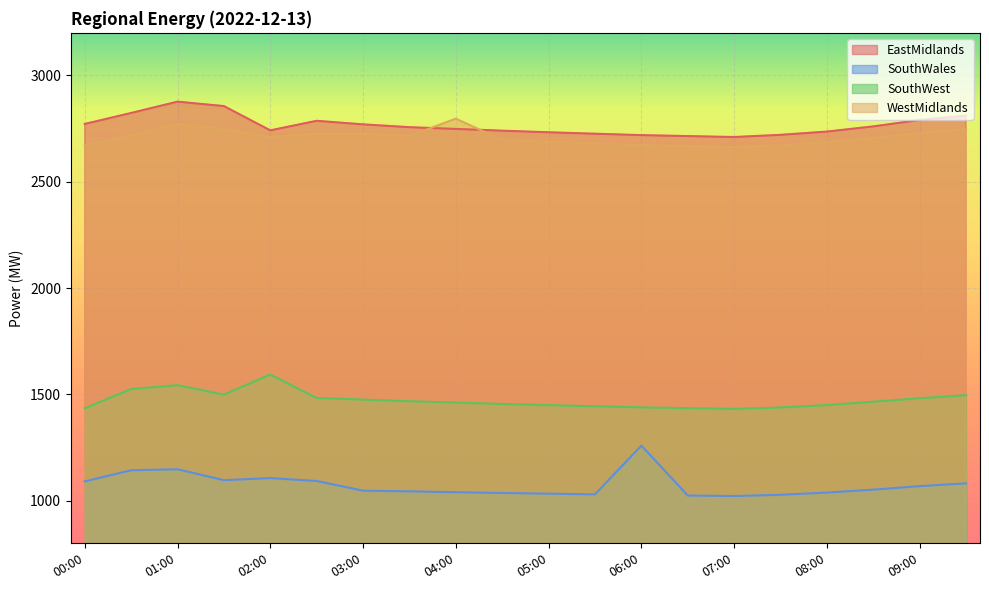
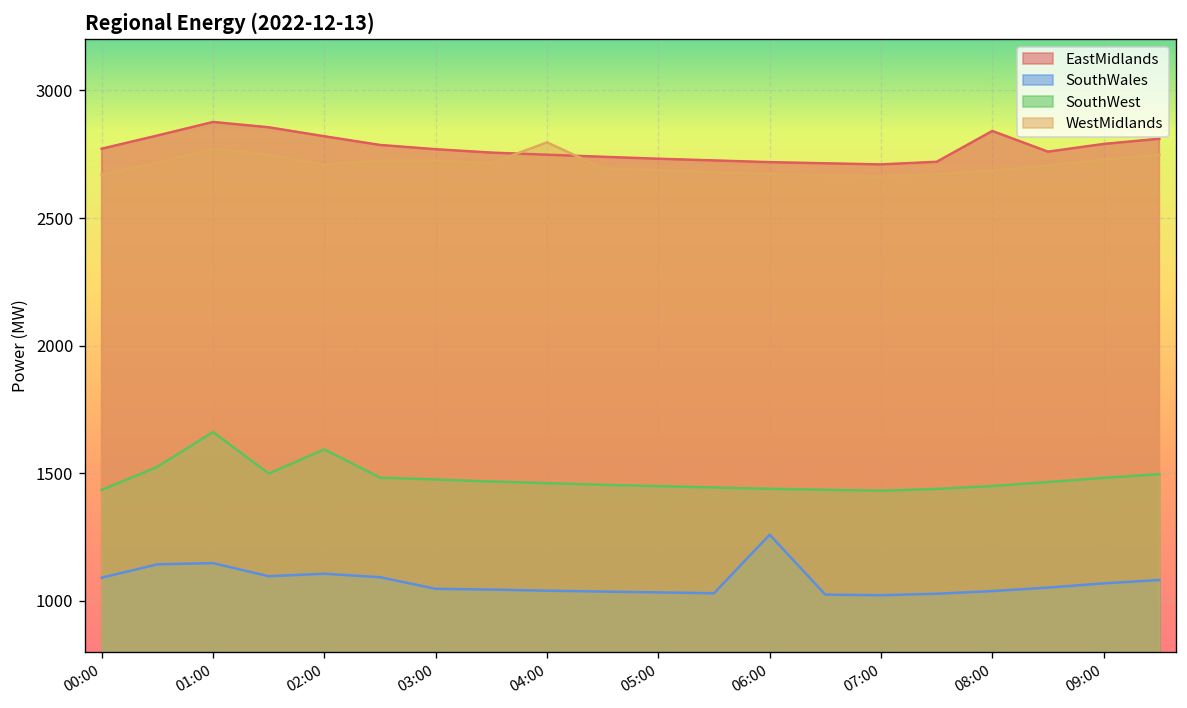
  {
    "EastMidlands": {
      "00:00": 2770,
      "01:00": 2880,
-     "02:00": 2740,
+     "02:00": 2820,
      "03:00": 2770,
      "04:00": 2750,
      "05:00": 2730,
      "06:00": 2720,
      "07:00": 2710,
-     "08:00": 2740,
+     "08:00": 2840,
      "09:00": 2790
    },
    "SouthWales": {
      "00:00": 1090,
      "01:00": 1150,
      "02:00": 1110,
      "03:00": 1050,
      "04:00": 1040,
      "05:00": 1030,
      "06:00": 1260,
      "07:00": 1020,
      "08:00": 1040,
      "09:00": 1070
    },
    "SouthWest": {
      "00:00": 1440,
-     "01:00": 1540,
+     "01:00": 1660,
      "02:00": 1590,
      "03:00": 1480,
      "04:00": 1460,
      "05:00": 1450,
      "06:00": 1440,
      "07:00": 1430,
      "08:00": 1450,
      "09:00": 1480
    },
    "WestMidlands": {
      "00:00": 2670,
      "01:00": 2770,
      "02:00": 2710,
      "03:00": 2730,
      "04:00": 2800,
      "05:00": 2690,
      "06:00": 2670,
      "07:00": 2660,
      "08:00": 2690,
      "09:00": 2730
    }
  }
